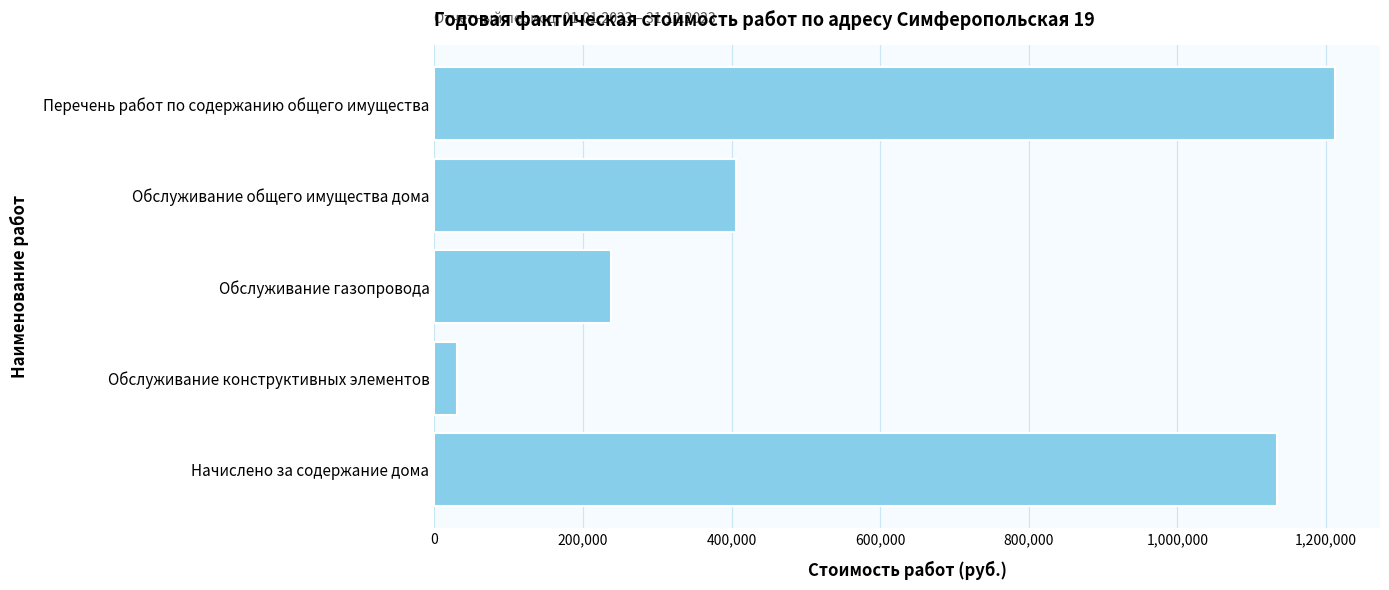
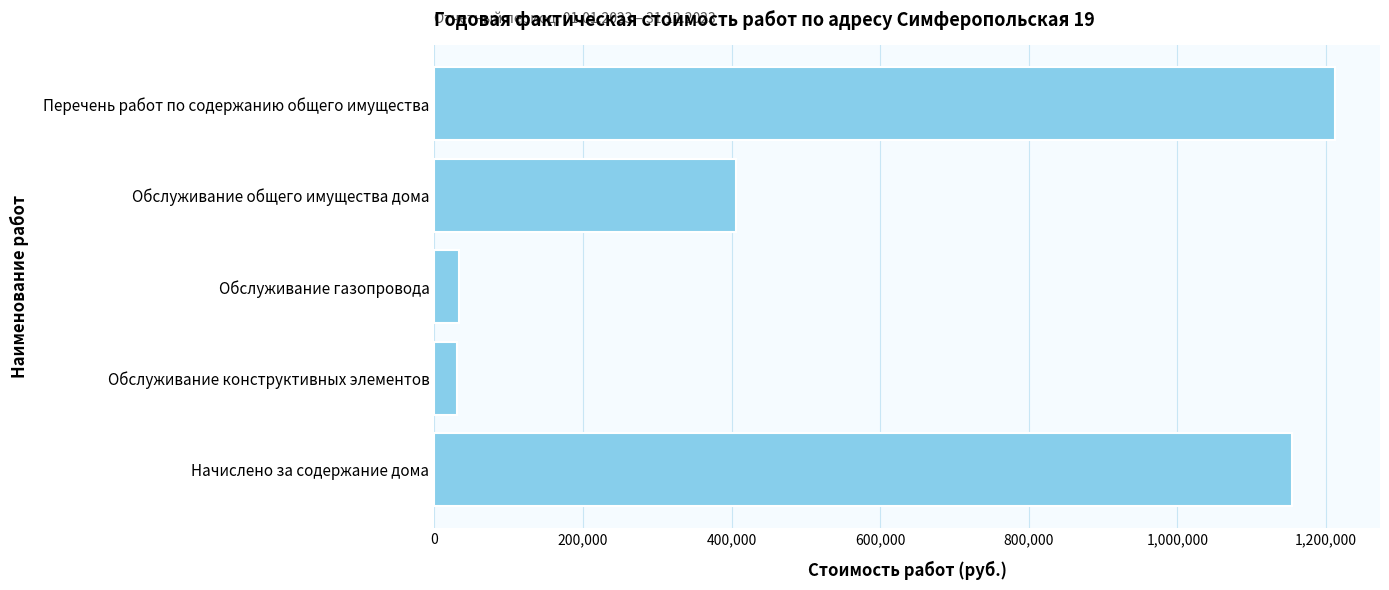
  {
    "Перечень работ по содержанию общего имущества": "1,210,000",
    "Обслуживание общего имущества дома": "410,000",
-   "Обслуживание газопровода": "240,000",
+   "Обслуживание газопровода": "30,000",
    "Обслуживание конструктивных элементов": "30,000",
-   "Начислено за содержание дома": "1,130,000"
+   "Начислено за содержание дома": "1,150,000"
  }
